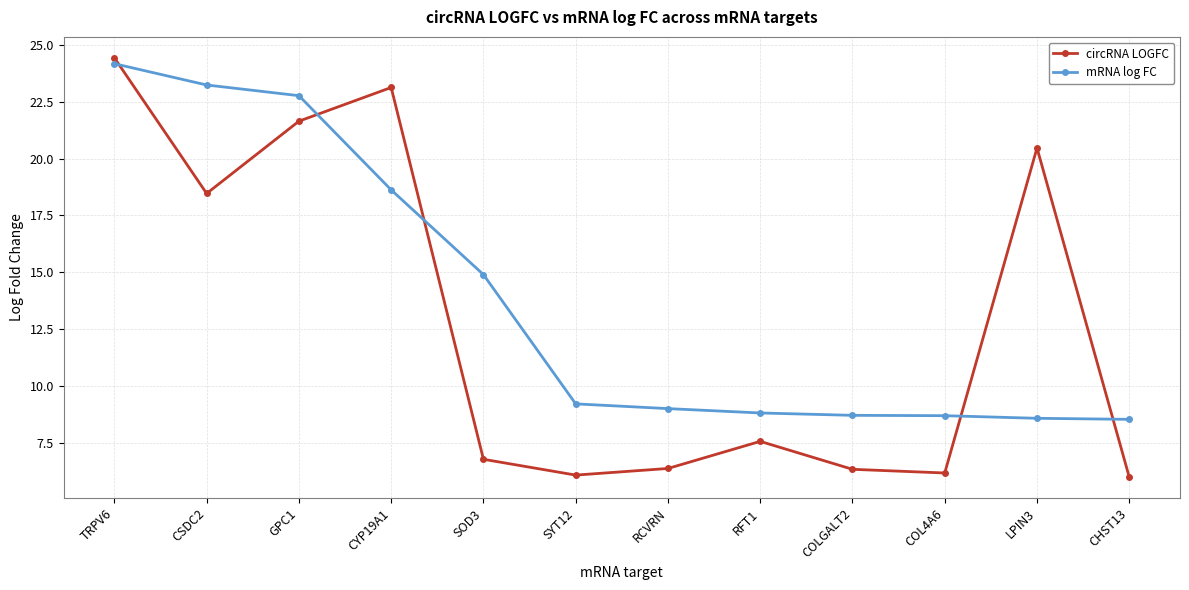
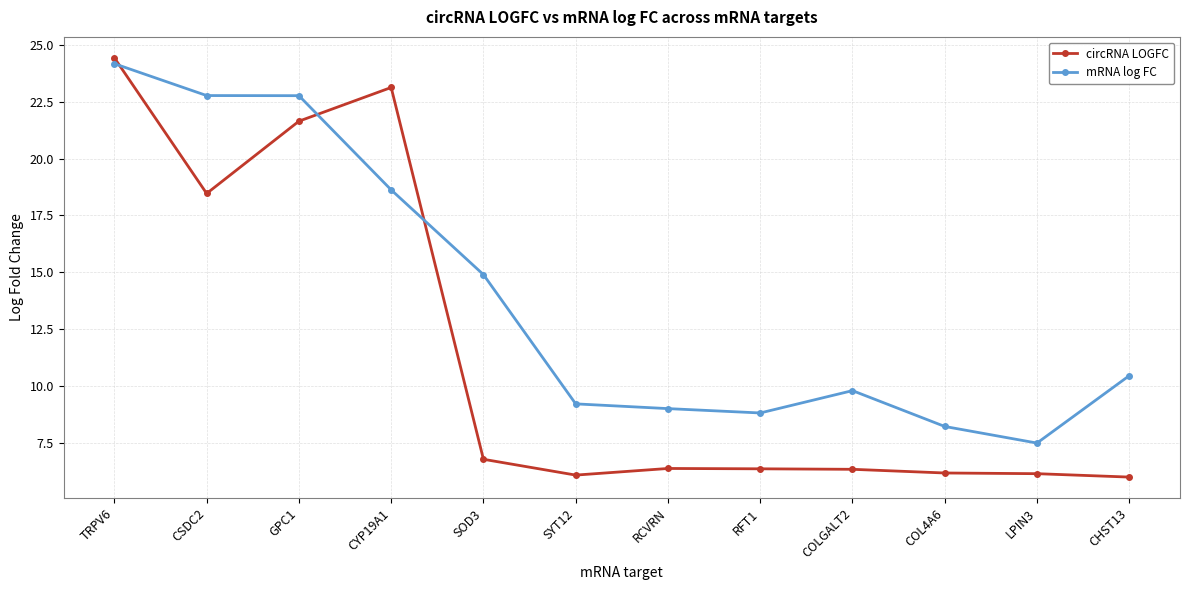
  {
    "circRNA LOGFC": {
      "TRPV6": 24.4,
      "CSDC2": 18.5,
      "GPC1": 21.6,
      "CYP19A1": 23.1,
      "SOD3": 6.8,
      "SYT12": 6.1,
      "RCVRN": 6.4,
-     "RFT1": 7.6,
+     "RFT1": 6.4,
      "COLGALT2": 6.3,
      "COL4A6": 6.2,
-     "LPIN3": 20.5,
+     "LPIN3": 6.1,
      "CHST13": 6.0
    },
    "mRNA log FC": {
      "TRPV6": 24.2,
-     "CSDC2": 23.2,
+     "CSDC2": 22.8,
      "GPC1": 22.8,
      "CYP19A1": 18.6,
      "SOD3": 14.9,
      "SYT12": 9.2,
      "RCVRN": 9.0,
      "RFT1": 8.8,
-     "COLGALT2": 8.7,
-     "COL4A6": 8.7,
-     "LPIN3": 8.6,
-     "CHST13": 8.5
+     "COLGALT2": 9.8,
+     "COL4A6": 8.2,
+     "LPIN3": 7.5,
+     "CHST13": 10.5
    }
  }
